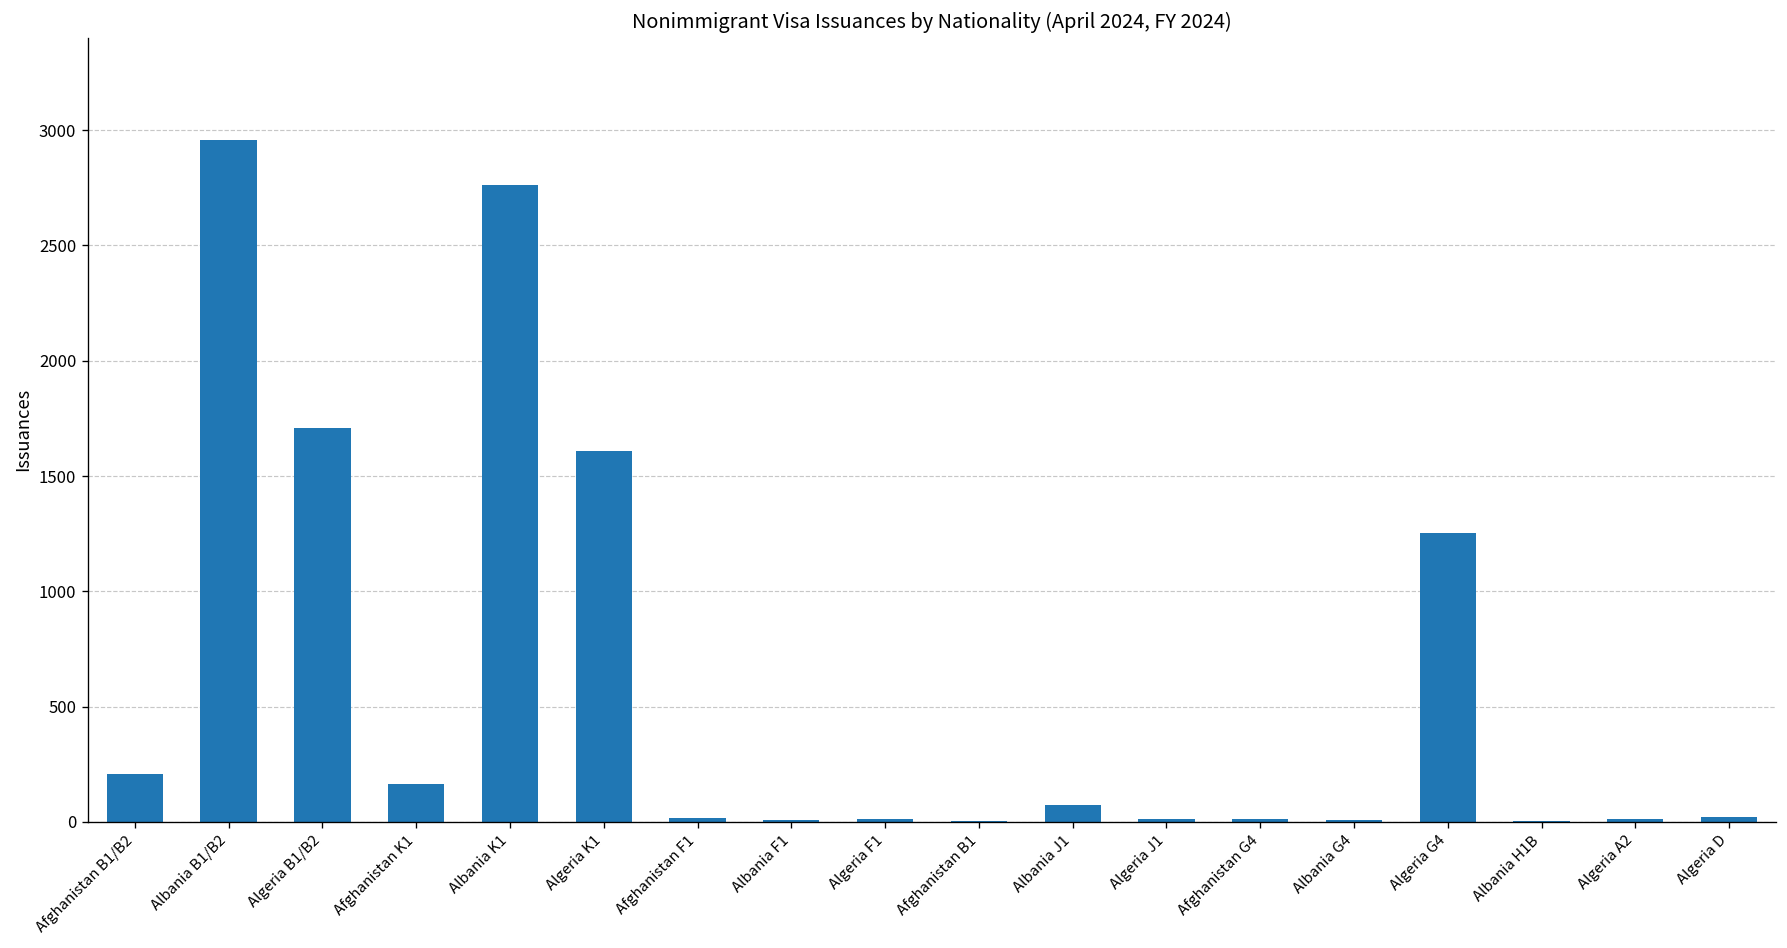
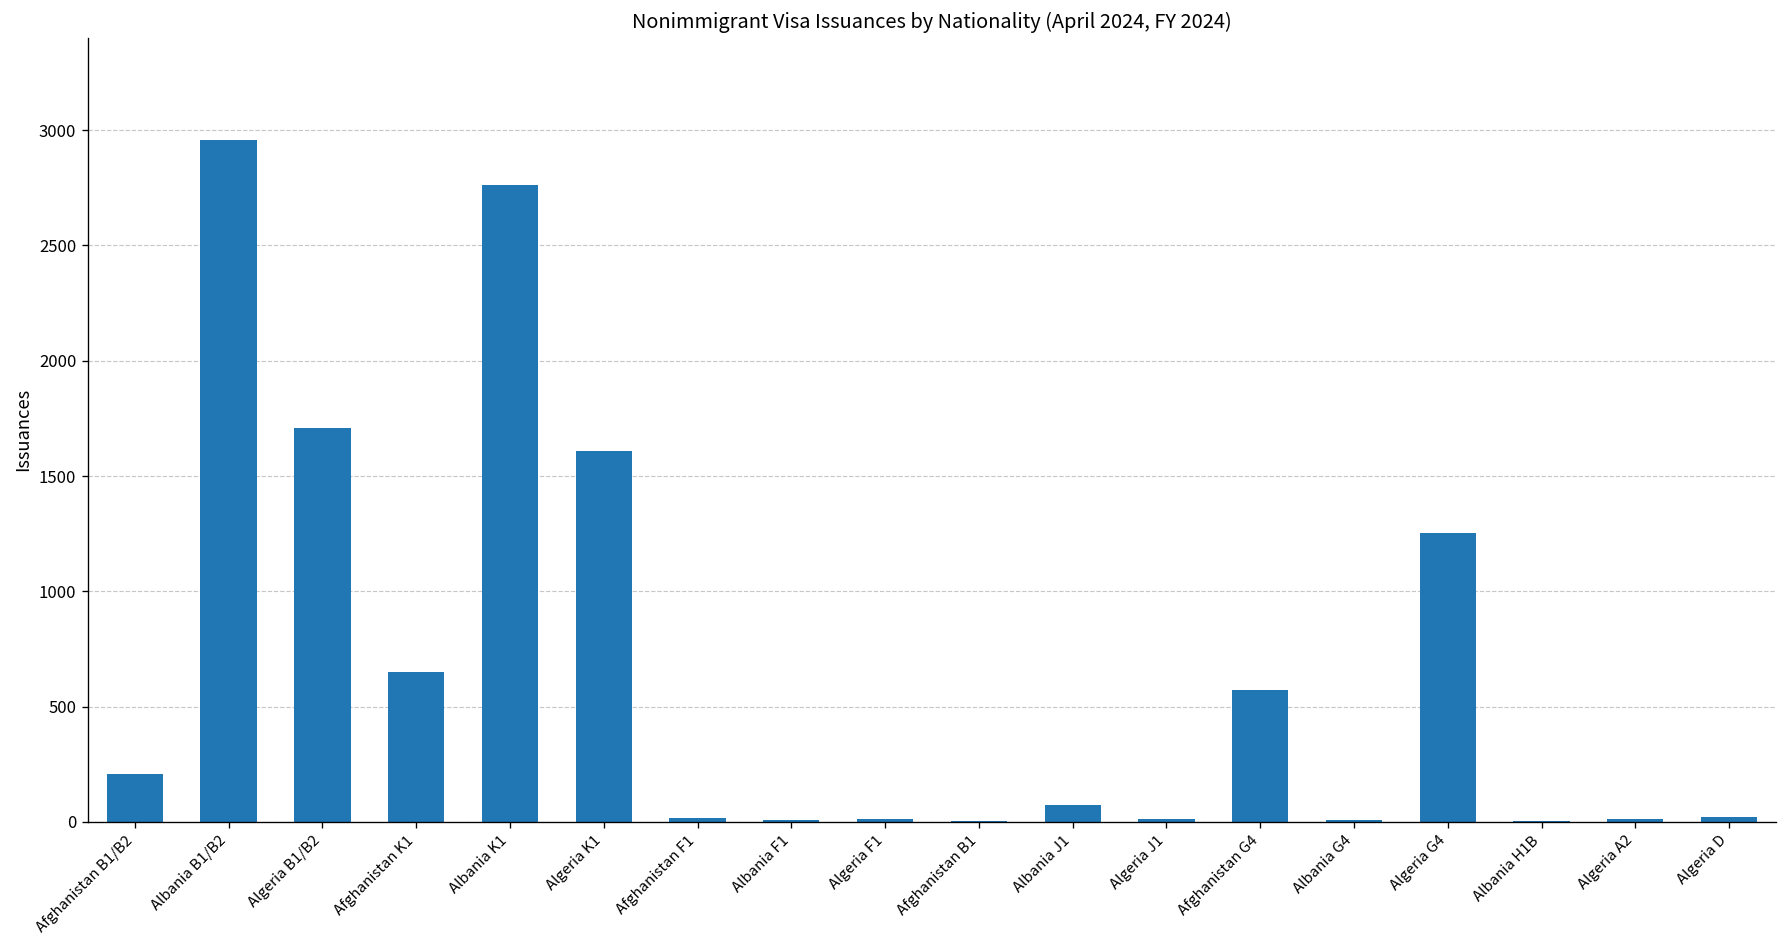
  {
    "Afghanistan B1/B2": 210,
    "Albania B1/B2": 2960,
    "Algeria B1/B2": 1710,
-   "Afghanistan K1": 170,
+   "Afghanistan K1": 650,
    "Albania K1": 2760,
    "Algeria K1": 1610,
    "Afghanistan F1": 20,
    "Albania J1": 70,
-   "Afghanistan G4": 10,
+   "Afghanistan G4": 570,
    "Algeria G4": 1250,
    "Algeria A2": 10,
    "Algeria D": 20
  }
